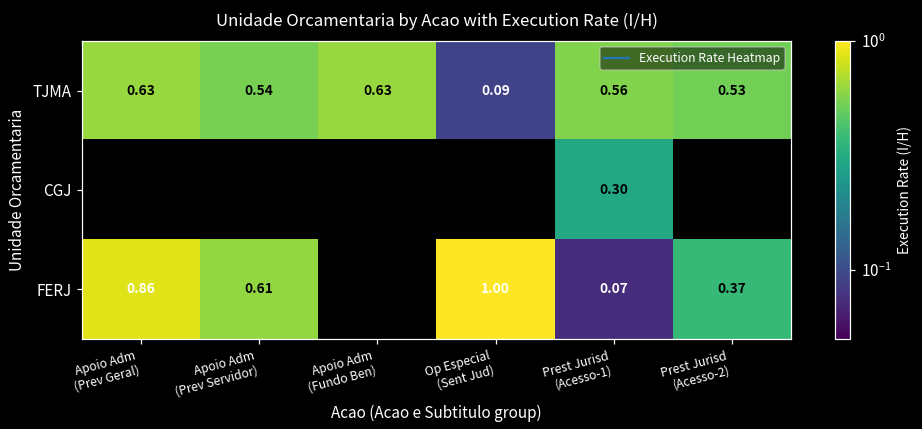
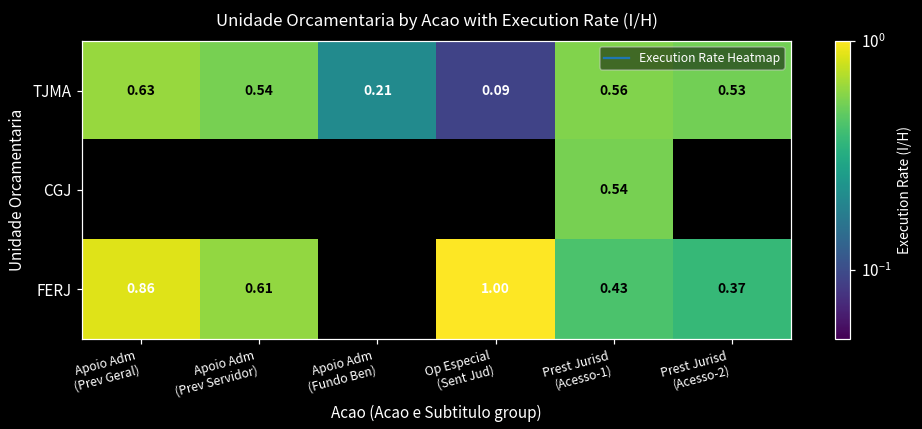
  {
    "TJMA": {
      "Apoio Adm (Prev Geral)": 0.63,
      "Apoio Adm (Prev Servidor)": 0.54,
-     "Apoio Adm (Fundo Ben)": 0.63,
+     "Apoio Adm (Fundo Ben)": 0.21,
      "Op Especial (Sent Jud)": 0.09,
      "Prest Jurisd (Acesso-1)": 0.56,
      "Prest Jurisd (Acesso-2)": 0.53
    },
    "CGJ": {
-     "Prest Jurisd (Acesso-1)": 0.30
+     "Prest Jurisd (Acesso-1)": 0.54
    },
    "FERJ": {
      "Apoio Adm (Prev Geral)": 0.86,
      "Apoio Adm (Prev Servidor)": 0.61,
      "Op Especial (Sent Jud)": 1.00,
-     "Prest Jurisd (Acesso-1)": 0.07,
+     "Prest Jurisd (Acesso-1)": 0.43,
      "Prest Jurisd (Acesso-2)": 0.37
    }
  }
